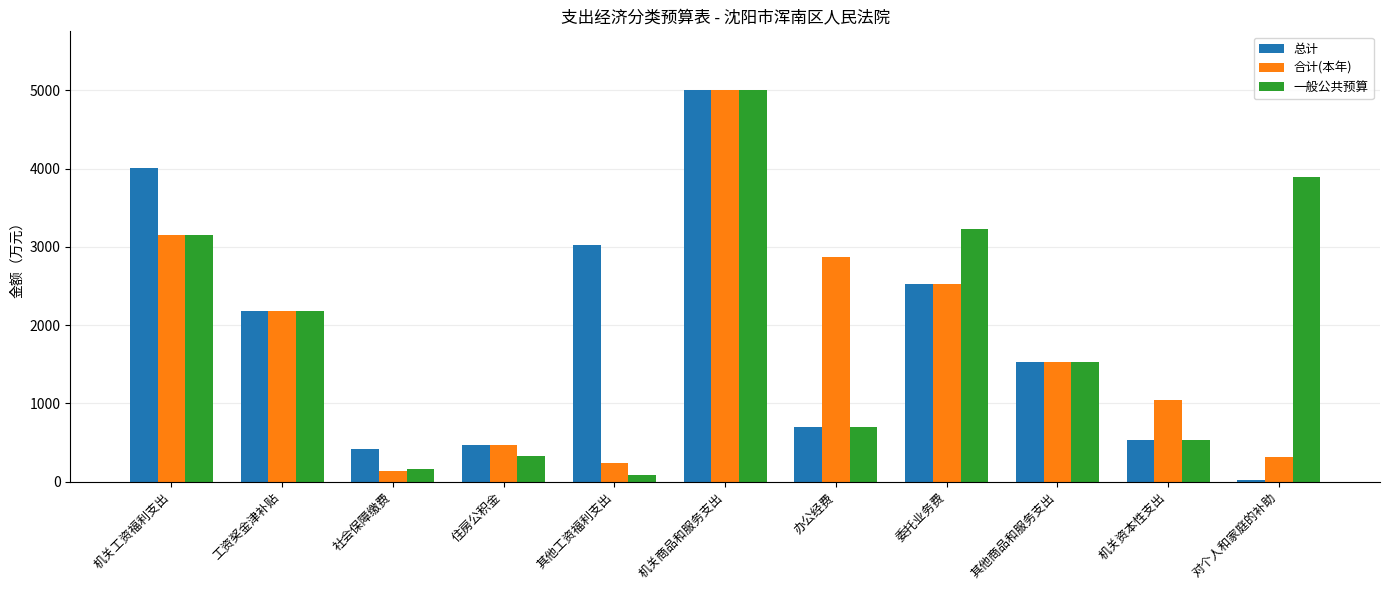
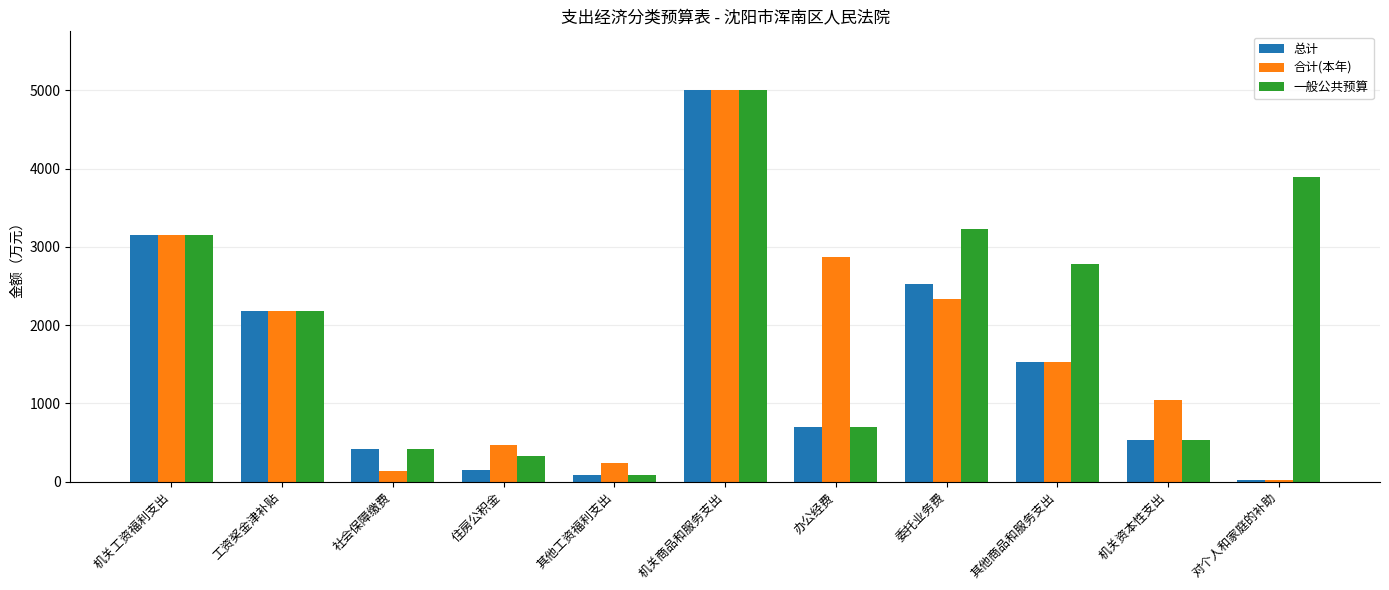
  {
    "总计": {
-     "机关工资福利支出": 4000,
+     "机关工资福利支出": 3100,
      "工资奖金津补贴": 2200,
      "社会保障缴费": 400,
-     "住房公积金": 500,
-     "其他工资福利支出": 3000,
+     "住房公积金": 100,
+     "其他工资福利支出": 100,
      "机关商品和服务支出": 5000,
      "办公经费": 700,
      "委托业务费": 2500,
      "其他商品和服务支出": 1500,
      "机关资本性支出": 500
    },
    "合计(本年)": {
      "机关工资福利支出": 3100,
      "工资奖金津补贴": 2200,
      "社会保障缴费": 100,
      "住房公积金": 500,
      "其他工资福利支出": 200,
      "机关商品和服务支出": 5000,
      "办公经费": 2900,
-     "委托业务费": 2500,
+     "委托业务费": 2300,
      "其他商品和服务支出": 1500,
      "机关资本性支出": 1000,
-     "对个人和家庭的补助": 300
+     "对个人和家庭的补助": 0
    },
    "一般公共预算": {
      "机关工资福利支出": 3100,
      "工资奖金津补贴": 2200,
-     "社会保障缴费": 200,
+     "社会保障缴费": 400,
      "住房公积金": 300,
      "其他工资福利支出": 100,
      "机关商品和服务支出": 5000,
      "办公经费": 700,
      "委托业务费": 3200,
-     "其他商品和服务支出": 1500,
+     "其他商品和服务支出": 2800,
      "机关资本性支出": 500,
      "对个人和家庭的补助": 3900
    }
  }
